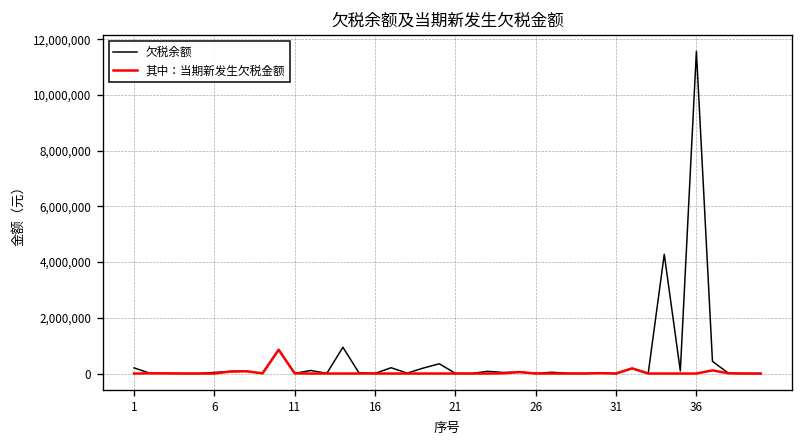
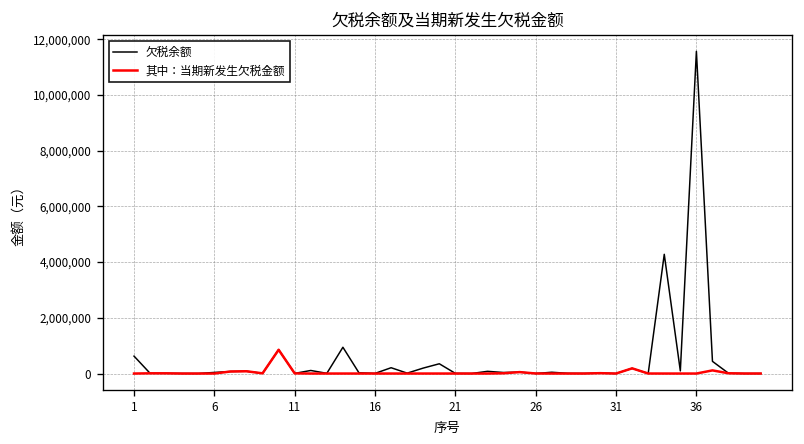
  {
    "欠税余额": {
-     "1": "200,000",
+     "1": "600,000",
      "36": "11,600,000"
    },
    "其中：当期新发生欠税金额": {
      "1": "0",
      "36": "0"
    }
  }
